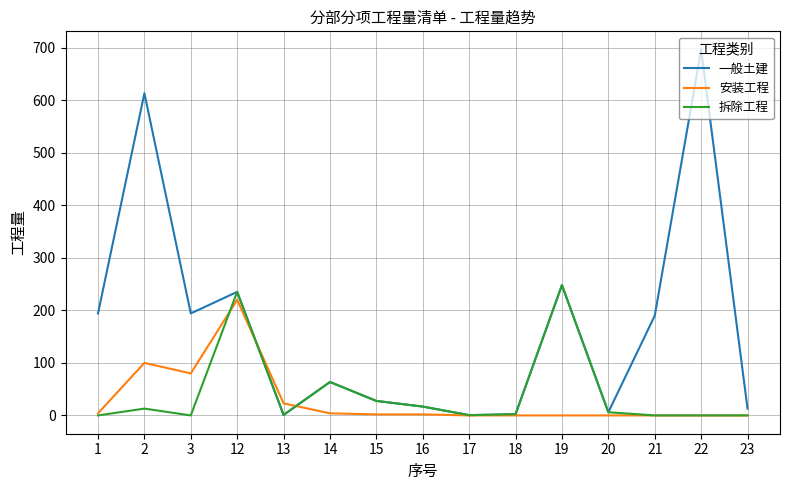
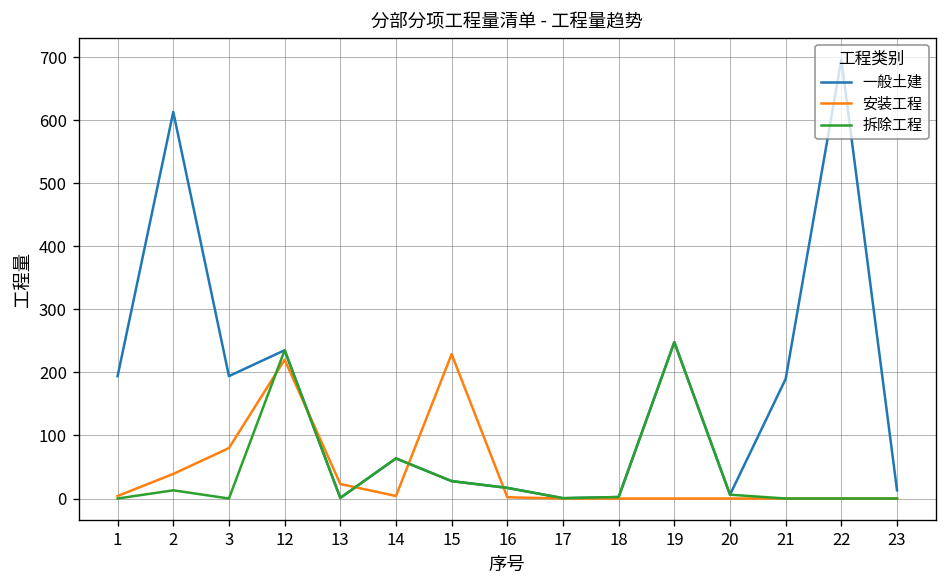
  {
    "一般土建": {
      "1": 190,
      "2": 610,
      "3": 190,
      "21": 190,
      "23": 10
    },
    "安装工程": {
-     "2": 100,
+     "2": 40,
      "3": 80,
      "12": 220,
      "13": 20,
      "14": 0,
-     "15": 0,
+     "15": 230,
      "16": 0,
      "19": 0,
      "20": 0
    },
    "拆除工程": {
      "2": 10,
      "3": 0
    }
  }
